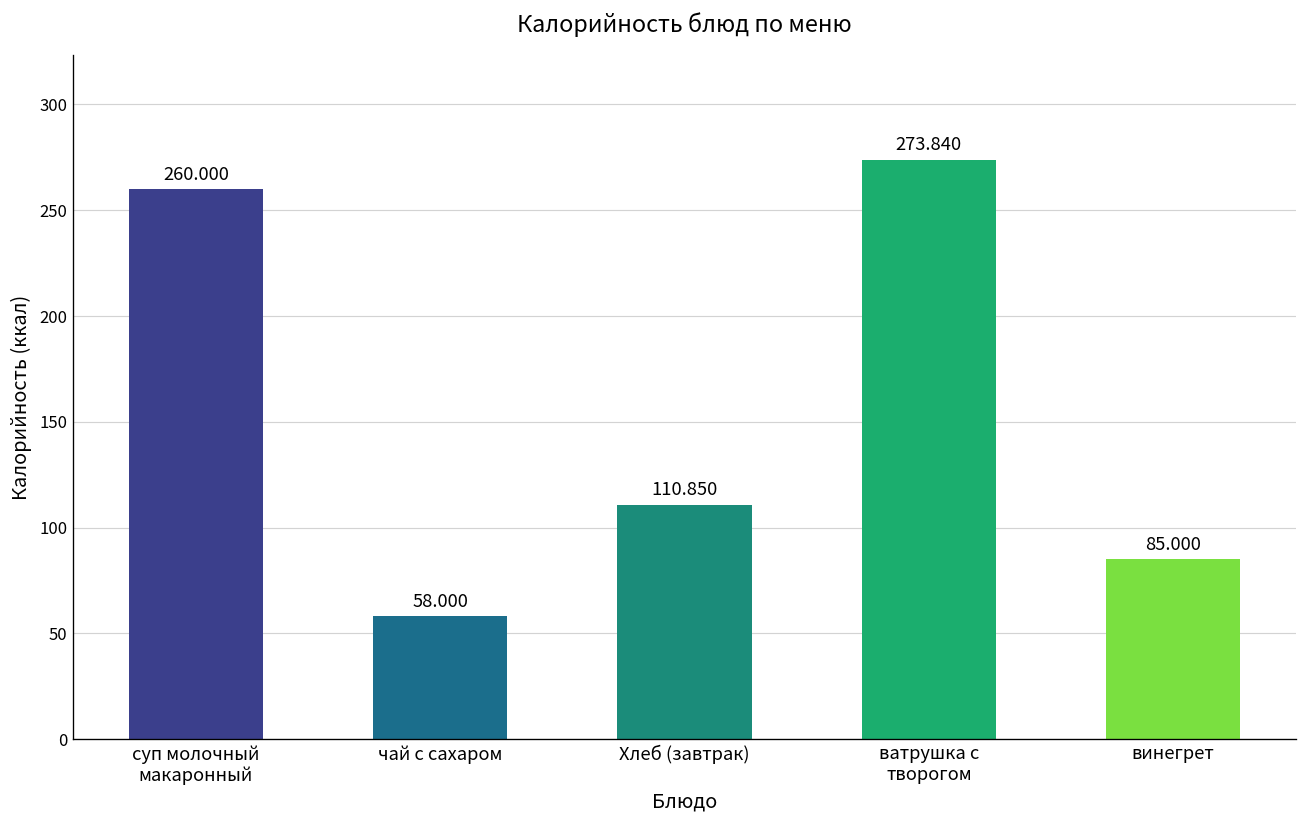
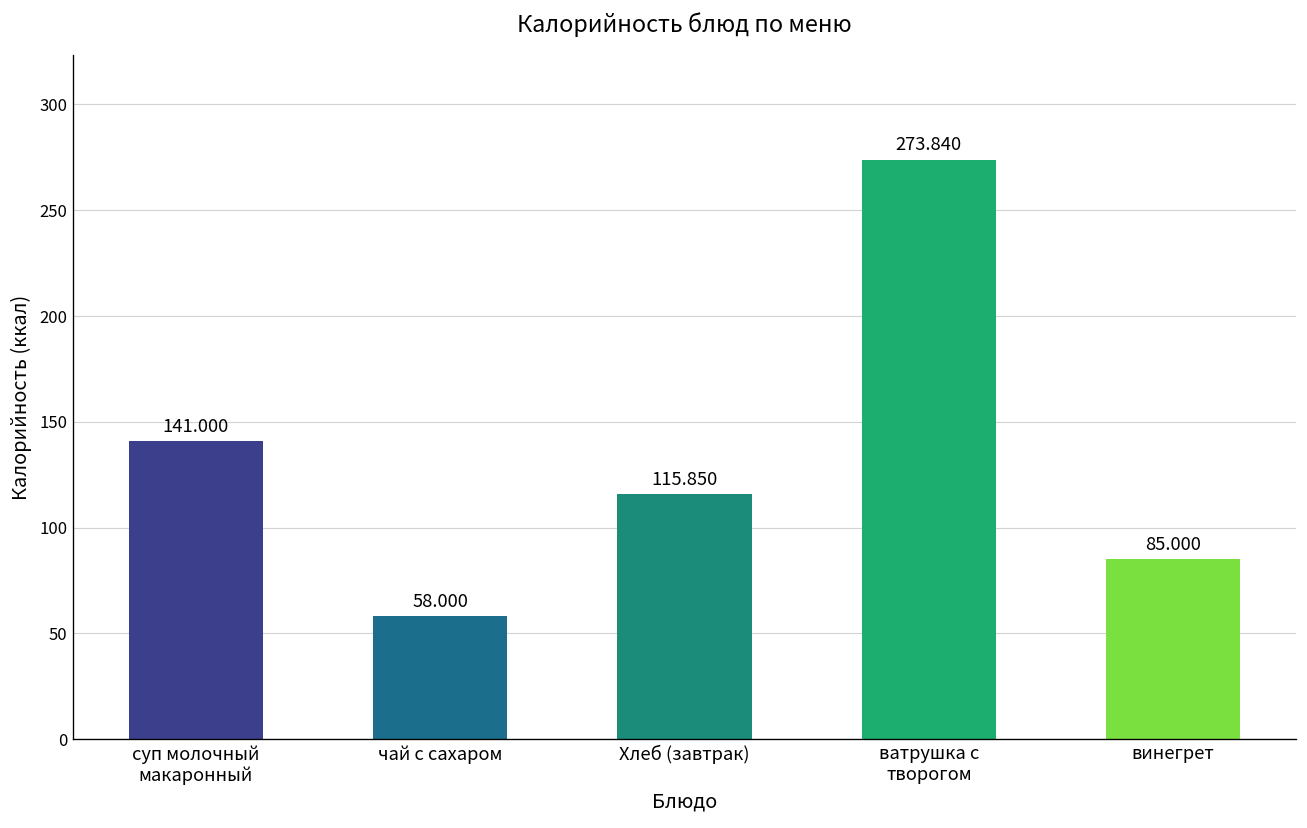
  {
-   "суп молочный макаронный": 260.000,
+   "суп молочный макаронный": 141.000,
    "чай с сахаром": 58.000,
-   "Хлеб (завтрак)": 110.850,
+   "Хлеб (завтрак)": 115.850,
    "ватрушка с творогом": 273.840,
    "винегрет": 85.000
  }
